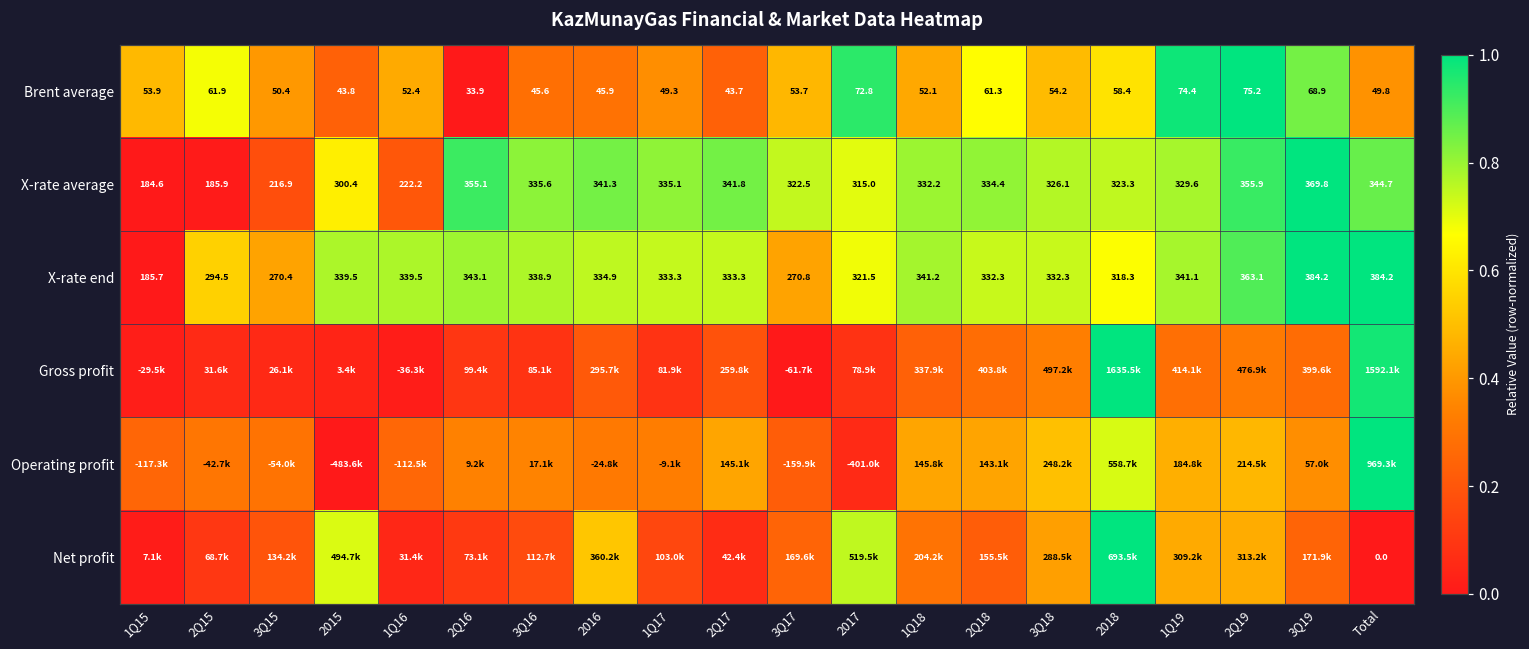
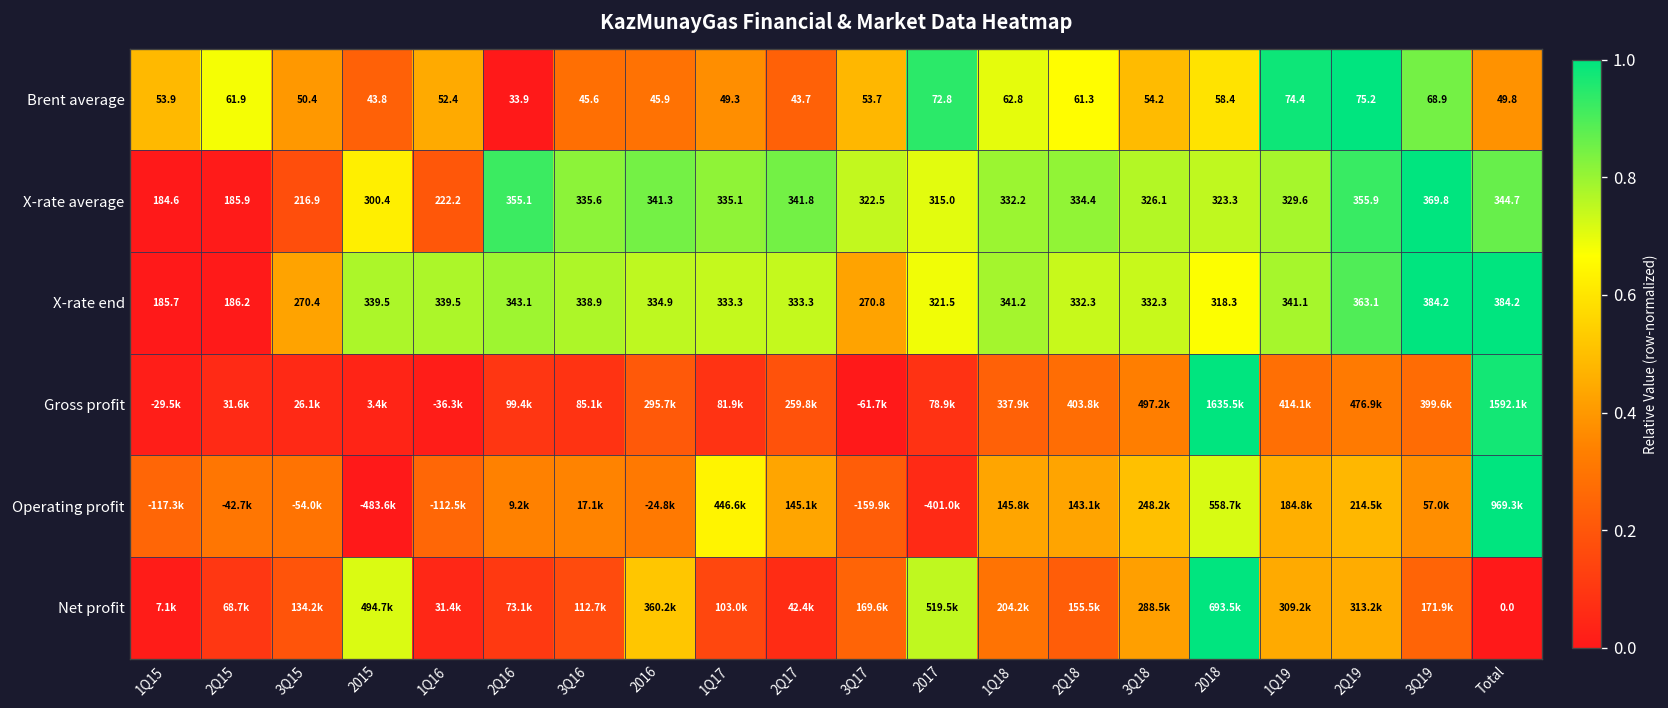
  {
    "Brent average": {
      "1Q15": "53.9",
      "2Q15": "61.9",
      "3Q15": "50.4",
      "2015": "43.8",
      "1Q16": "52.4",
      "2Q16": "33.9",
      "3Q16": "45.6",
      "2016": "45.9",
      "1Q17": "49.3",
      "2Q17": "43.7",
      "3Q17": "53.7",
      "2017": "72.8",
-     "1Q18": "52.1",
+     "1Q18": "62.8",
      "2Q18": "61.3",
      "3Q18": "54.2",
      "2018": "58.4",
      "1Q19": "74.4",
      "2Q19": "75.2",
      "3Q19": "68.9",
      "Total": "49.8"
    },
    "X-rate average": {
      "1Q15": "184.6",
      "2Q15": "185.9",
      "3Q15": "216.9",
      "2015": "300.4",
      "1Q16": "222.2",
      "2Q16": "355.1",
      "3Q16": "335.6",
      "2016": "341.3",
      "1Q17": "335.1",
      "2Q17": "341.8",
      "3Q17": "322.5",
      "2017": "315.0",
      "1Q18": "332.2",
      "2Q18": "334.4",
      "3Q18": "326.1",
      "2018": "323.3",
      "1Q19": "329.6",
      "2Q19": "355.9",
      "3Q19": "369.8",
      "Total": "344.7"
    },
    "X-rate end": {
      "1Q15": "185.7",
-     "2Q15": "294.5",
+     "2Q15": "186.2",
      "3Q15": "270.4",
      "2015": "339.5",
      "1Q16": "339.5",
      "2Q16": "343.1",
      "3Q16": "338.9",
      "2016": "334.9",
      "1Q17": "333.3",
      "2Q17": "333.3",
      "3Q17": "270.8",
      "2017": "321.5",
      "1Q18": "341.2",
      "2Q18": "332.3",
      "3Q18": "332.3",
      "2018": "318.3",
      "1Q19": "341.1",
      "2Q19": "363.1",
      "3Q19": "384.2",
      "Total": "384.2"
    },
    "Gross profit": {
      "1Q15": "-29.5k",
      "2Q15": "31.6k",
      "3Q15": "26.1k",
      "2015": "3.4k",
      "1Q16": "-36.3k",
      "2Q16": "99.4k",
      "3Q16": "85.1k",
      "2016": "295.7k",
      "1Q17": "81.9k",
      "2Q17": "259.8k",
      "3Q17": "-61.7k",
      "2017": "78.9k",
      "1Q18": "337.9k",
      "2Q18": "403.8k",
      "3Q18": "497.2k",
      "2018": "1635.5k",
      "1Q19": "414.1k",
      "2Q19": "476.9k",
      "3Q19": "399.6k",
      "Total": "1592.1k"
    },
    "Operating profit": {
      "1Q15": "-117.3k",
      "2Q15": "-42.7k",
      "3Q15": "-54.0k",
      "2015": "-483.6k",
      "1Q16": "-112.5k",
      "2Q16": "9.2k",
      "3Q16": "17.1k",
      "2016": "-24.8k",
-     "1Q17": "-9.1k",
+     "1Q17": "446.6k",
      "2Q17": "145.1k",
      "3Q17": "-159.9k",
      "2017": "-401.0k",
      "1Q18": "145.8k",
      "2Q18": "143.1k",
      "3Q18": "248.2k",
      "2018": "558.7k",
      "1Q19": "184.8k",
      "2Q19": "214.5k",
      "3Q19": "57.0k",
      "Total": "969.3k"
    },
    "Net profit": {
      "1Q15": "7.1k",
      "2Q15": "68.7k",
      "3Q15": "134.2k",
      "2015": "494.7k",
      "1Q16": "31.4k",
      "2Q16": "73.1k",
      "3Q16": "112.7k",
      "2016": "360.2k",
      "1Q17": "103.0k",
      "2Q17": "42.4k",
      "3Q17": "169.6k",
      "2017": "519.5k",
      "1Q18": "204.2k",
      "2Q18": "155.5k",
      "3Q18": "288.5k",
      "2018": "693.5k",
      "1Q19": "309.2k",
      "2Q19": "313.2k",
      "3Q19": "171.9k",
      "Total": "0.0"
    }
  }
